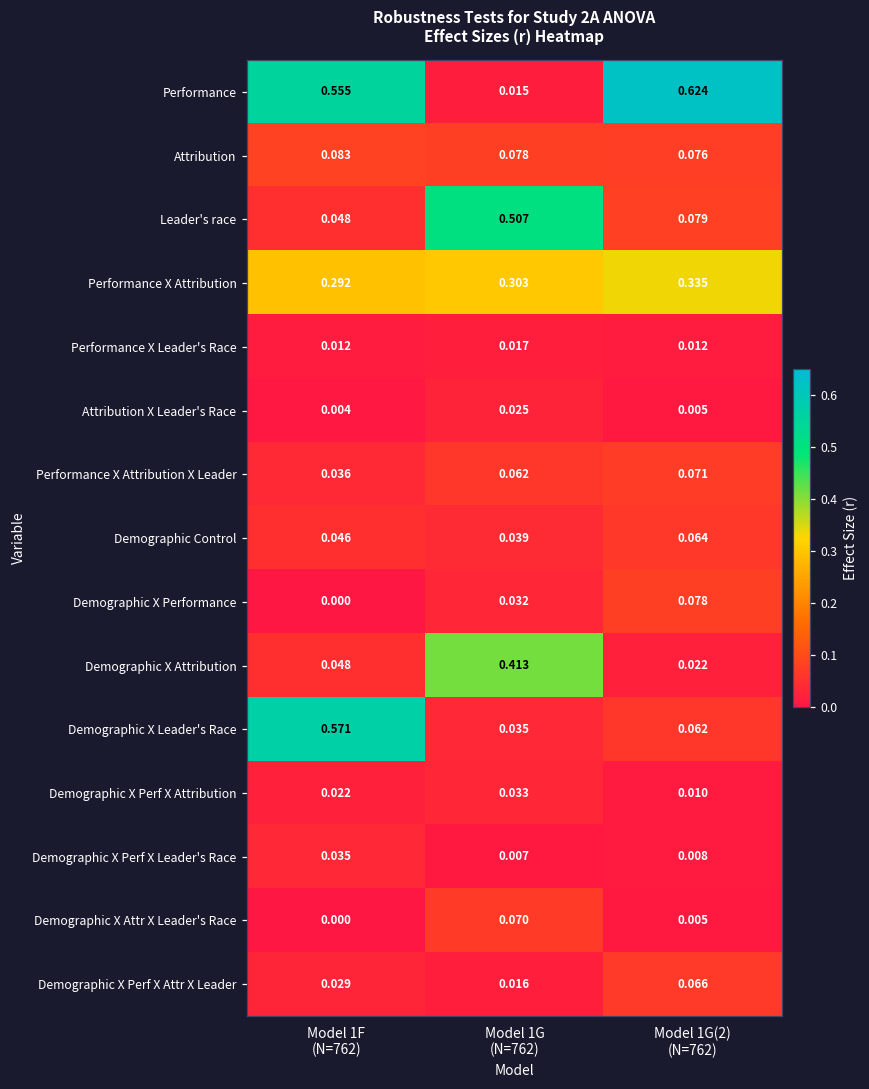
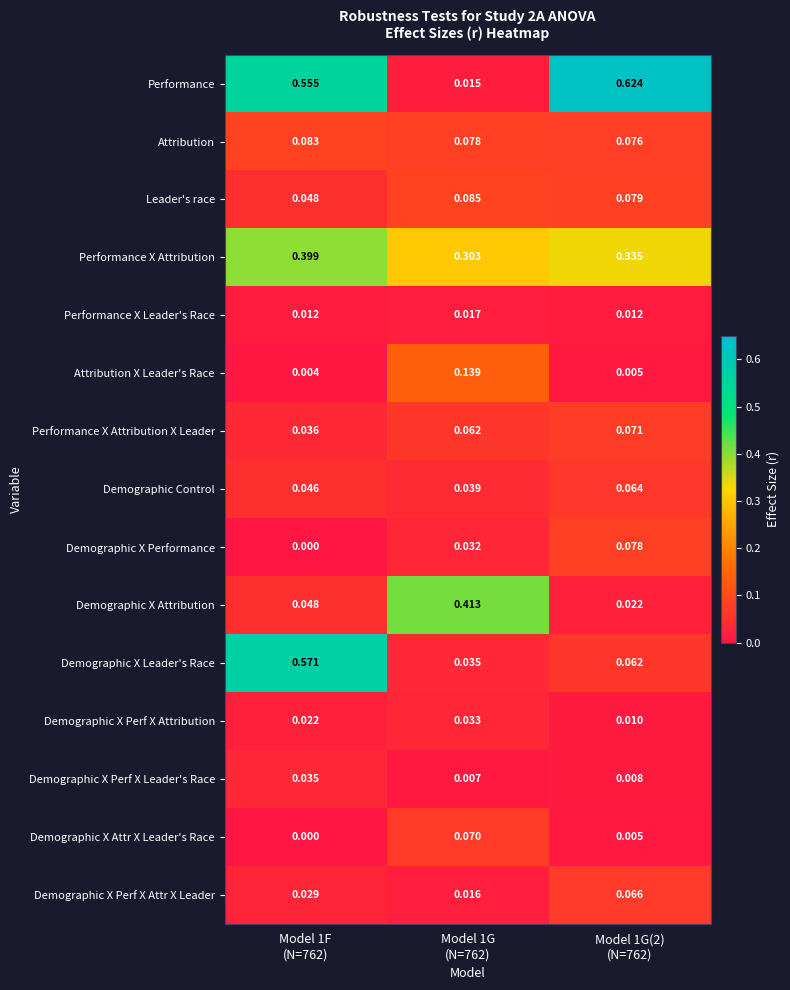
  {
    "Performance": {
      "Model 1F (N=762)": 0.555,
      "Model 1G (N=762)": 0.015,
      "Model 1G(2) (N=762)": 0.624
    },
    "Attribution": {
      "Model 1F (N=762)": 0.083,
      "Model 1G (N=762)": 0.078,
      "Model 1G(2) (N=762)": 0.076
    },
    "Leader's race": {
      "Model 1F (N=762)": 0.048,
-     "Model 1G (N=762)": 0.507,
+     "Model 1G (N=762)": 0.085,
      "Model 1G(2) (N=762)": 0.079
    },
    "Performance X Attribution": {
-     "Model 1F (N=762)": 0.292,
+     "Model 1F (N=762)": 0.399,
      "Model 1G (N=762)": 0.303,
      "Model 1G(2) (N=762)": 0.335
    },
    "Performance X Leader's Race": {
      "Model 1F (N=762)": 0.012,
      "Model 1G (N=762)": 0.017,
      "Model 1G(2) (N=762)": 0.012
    },
    "Attribution X Leader's Race": {
      "Model 1F (N=762)": 0.004,
-     "Model 1G (N=762)": 0.025,
+     "Model 1G (N=762)": 0.139,
      "Model 1G(2) (N=762)": 0.005
    },
    "Performance X Attribution X Leader": {
      "Model 1F (N=762)": 0.036,
      "Model 1G (N=762)": 0.062,
      "Model 1G(2) (N=762)": 0.071
    },
    "Demographic Control": {
      "Model 1F (N=762)": 0.046,
      "Model 1G (N=762)": 0.039,
      "Model 1G(2) (N=762)": 0.064
    },
    "Demographic X Performance": {
      "Model 1F (N=762)": 0.000,
      "Model 1G (N=762)": 0.032,
      "Model 1G(2) (N=762)": 0.078
    },
    "Demographic X Attribution": {
      "Model 1F (N=762)": 0.048,
      "Model 1G (N=762)": 0.413,
      "Model 1G(2) (N=762)": 0.022
    },
    "Demographic X Leader's Race": {
      "Model 1F (N=762)": 0.571,
      "Model 1G (N=762)": 0.035,
      "Model 1G(2) (N=762)": 0.062
    },
    "Demographic X Perf X Attribution": {
      "Model 1F (N=762)": 0.022,
      "Model 1G (N=762)": 0.033,
      "Model 1G(2) (N=762)": 0.010
    },
    "Demographic X Perf X Leader's Race": {
      "Model 1F (N=762)": 0.035,
      "Model 1G (N=762)": 0.007,
      "Model 1G(2) (N=762)": 0.008
    },
    "Demographic X Attr X Leader's Race": {
      "Model 1F (N=762)": 0.000,
      "Model 1G (N=762)": 0.070,
      "Model 1G(2) (N=762)": 0.005
    },
    "Demographic X Perf X Attr X Leader": {
      "Model 1F (N=762)": 0.029,
      "Model 1G (N=762)": 0.016,
      "Model 1G(2) (N=762)": 0.066
    }
  }
